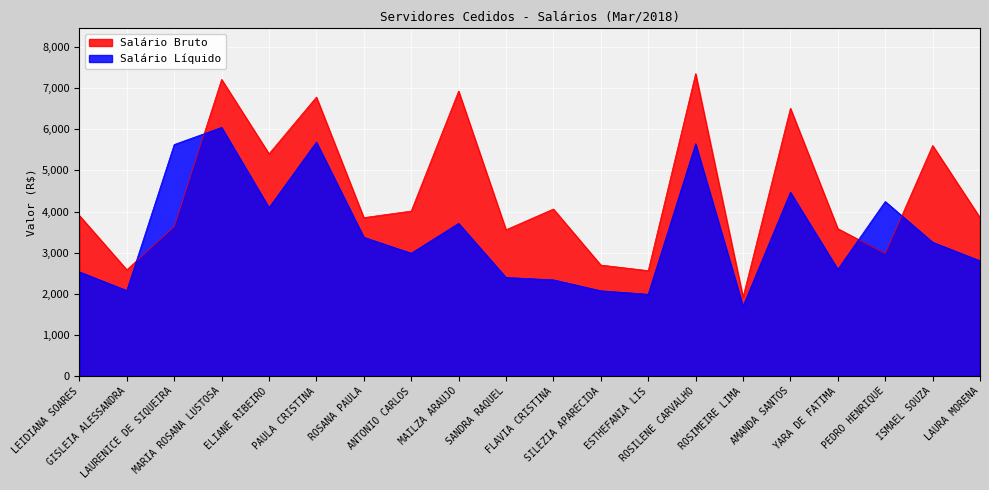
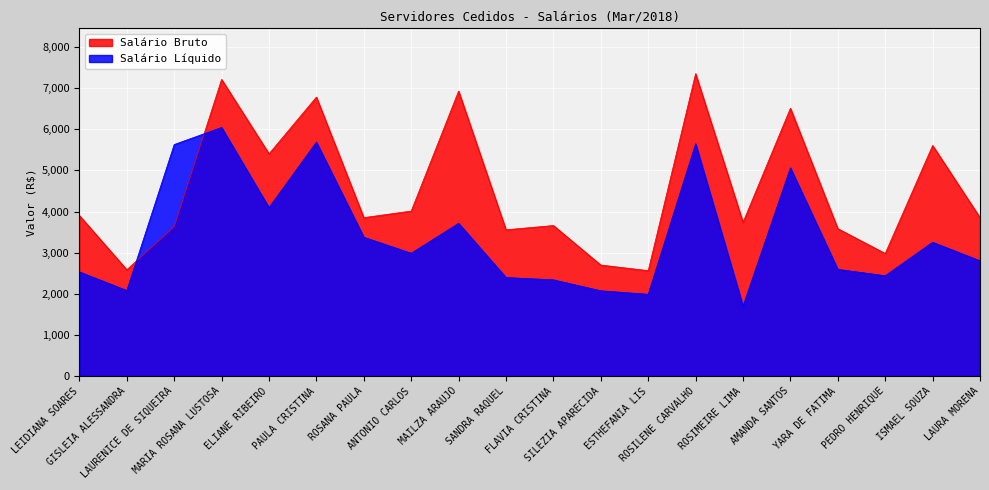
  {
    "Salário Bruto": {
      "LEIDIANA SOARES": "3,900",
      "GISLEIA ALESSANDRA": "2,600",
      "LAURENICE DE SIQUEIRA": "3,600",
      "MARIA ROSANA LUSTOSA": "7,200",
      "ELIANE RIBEIRO": "5,400",
      "PAULA CRISTINA": "6,800",
      "ROSANA PAULA": "3,900",
      "ANTONIO CARLOS": "4,000",
      "MAILZA ARAUJO": "6,900",
      "SANDRA RAQUEL": "3,600",
-     "FLAVIA CRISTINA": "4,100",
+     "FLAVIA CRISTINA": "3,700",
      "SILEZIA APARECIDA": "2,700",
      "ESTHEFANIA LIS": "2,600",
      "ROSILENE CARVALHO": "7,400",
-     "ROSIMEIRE LIMA": "1,900",
+     "ROSIMEIRE LIMA": "3,700",
      "AMANDA SANTOS": "6,500",
      "YARA DE FATIMA": "3,600",
      "PEDRO HENRIQUE": "3,000",
      "ISMAEL SOUZA": "5,600",
      "LAURA MORENA": "3,900"
    },
    "Salário Líquido": {
      "LEIDIANA SOARES": "2,500",
      "GISLEIA ALESSANDRA": "2,100",
      "LAURENICE DE SIQUEIRA": "5,600",
      "MARIA ROSANA LUSTOSA": "6,000",
      "ELIANE RIBEIRO": "4,100",
      "PAULA CRISTINA": "5,700",
      "ROSANA PAULA": "3,400",
      "ANTONIO CARLOS": "3,000",
      "MAILZA ARAUJO": "3,700",
      "SANDRA RAQUEL": "2,400",
      "FLAVIA CRISTINA": "2,300",
      "SILEZIA APARECIDA": "2,100",
      "ESTHEFANIA LIS": "2,000",
      "ROSILENE CARVALHO": "5,600",
      "ROSIMEIRE LIMA": "1,700",
-     "AMANDA SANTOS": "4,500",
+     "AMANDA SANTOS": "5,100",
      "YARA DE FATIMA": "2,600",
-     "PEDRO HENRIQUE": "4,200",
+     "PEDRO HENRIQUE": "2,400",
      "ISMAEL SOUZA": "3,300",
      "LAURA MORENA": "2,800"
    }
  }
